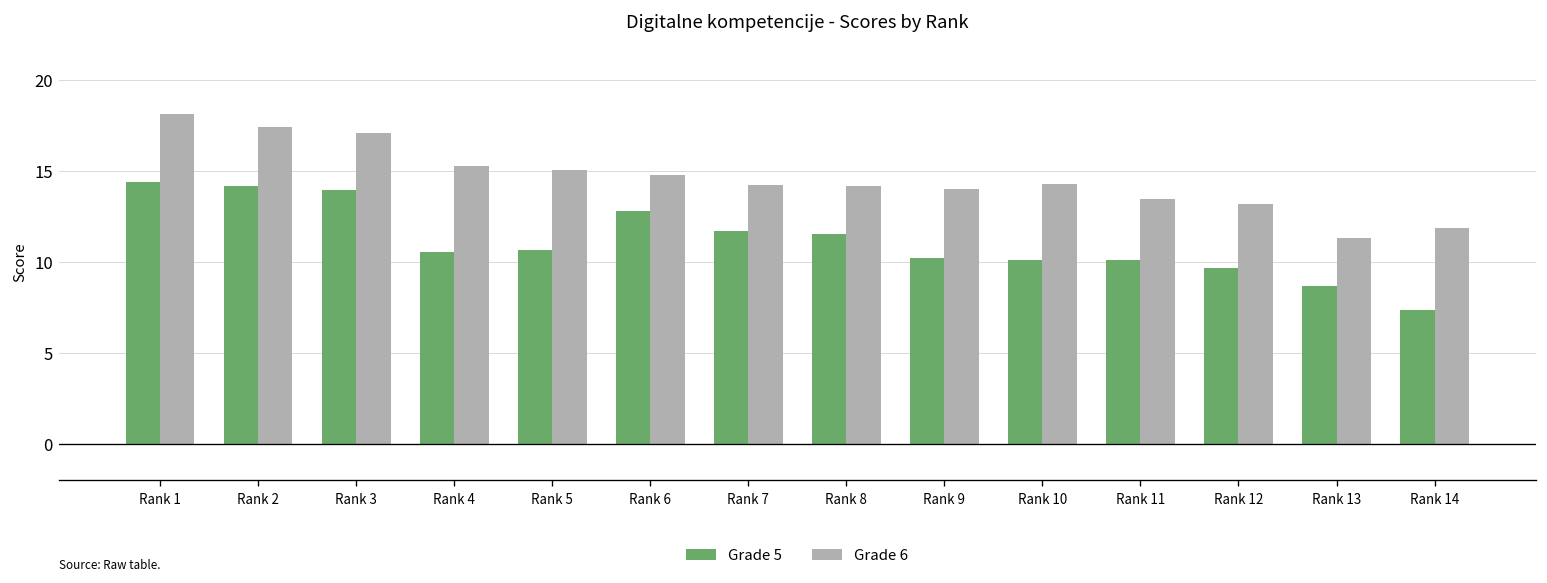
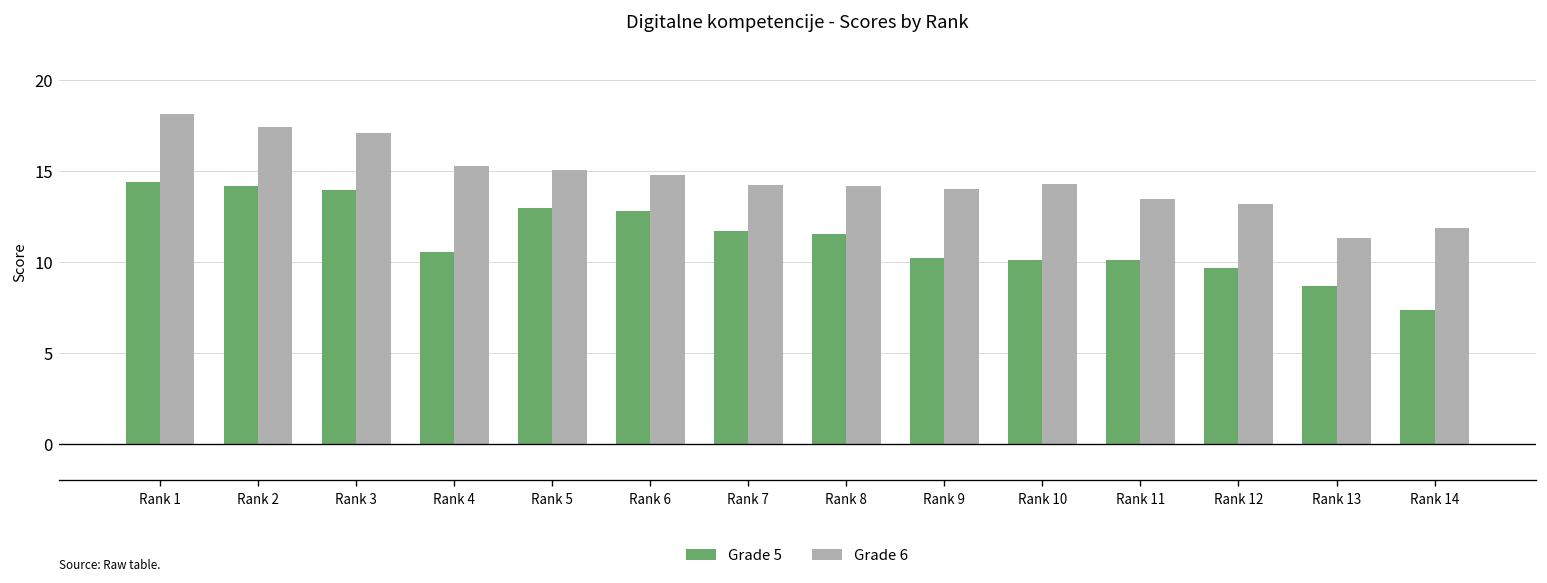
  {
    "Grade 5": {
      "Rank 1": 14.4,
      "Rank 2": 14.2,
      "Rank 3": 14.0,
      "Rank 4": 10.5,
-     "Rank 5": 10.7,
+     "Rank 5": 13.0,
      "Rank 6": 12.8,
      "Rank 7": 11.7,
      "Rank 8": 11.5,
      "Rank 9": 10.2,
      "Rank 10": 10.1,
      "Rank 11": 10.1,
      "Rank 12": 9.7,
      "Rank 13": 8.7,
      "Rank 14": 7.4
    },
    "Grade 6": {
      "Rank 1": 18.1,
      "Rank 2": 17.4,
      "Rank 3": 17.1,
      "Rank 4": 15.3,
      "Rank 5": 15.1,
      "Rank 6": 14.8,
      "Rank 7": 14.3,
      "Rank 8": 14.2,
      "Rank 9": 14.0,
      "Rank 10": 14.3,
      "Rank 11": 13.5,
      "Rank 12": 13.2,
      "Rank 13": 11.3,
      "Rank 14": 11.9
    }
  }
